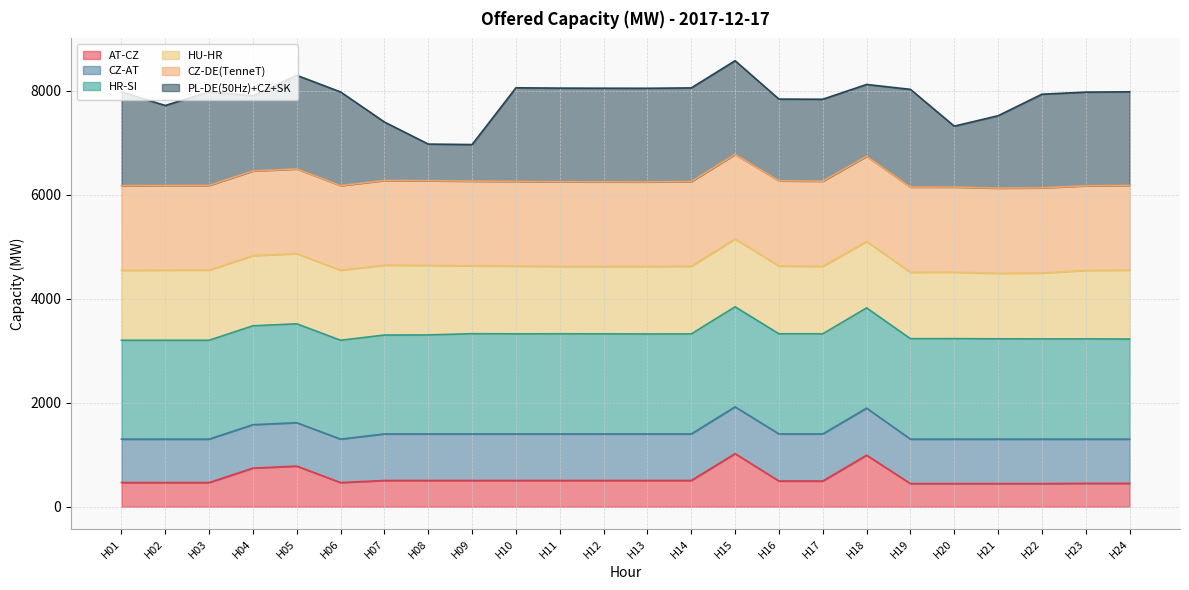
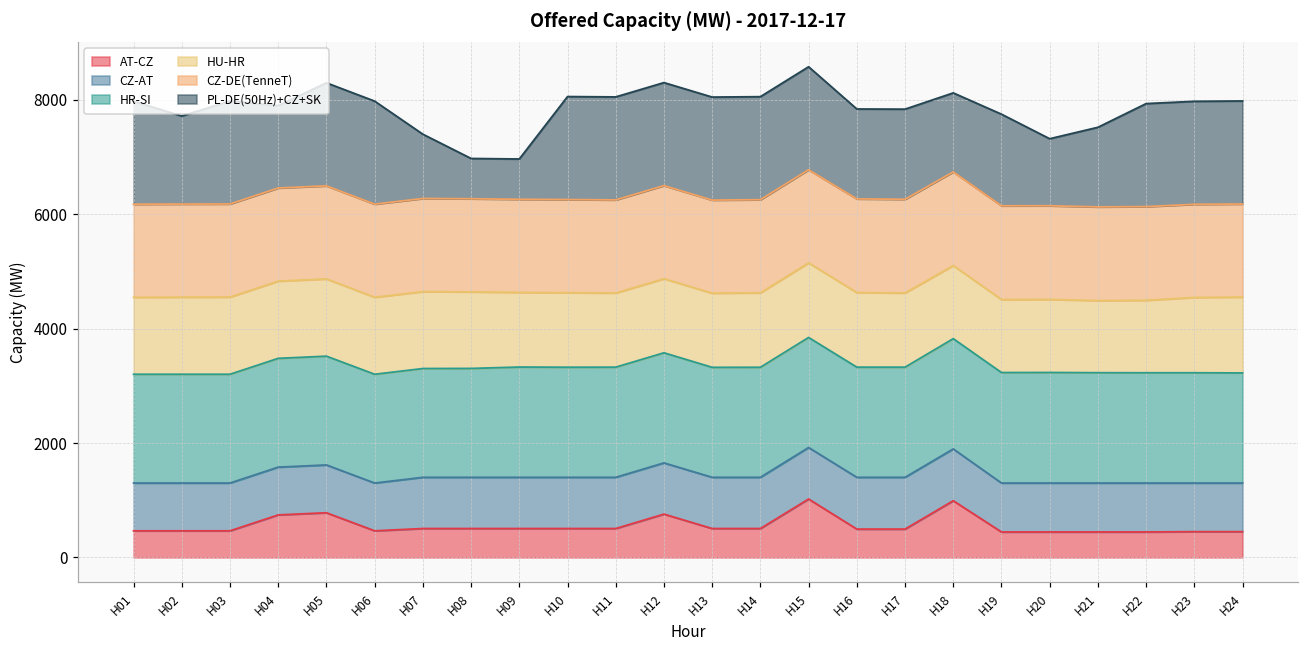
  {
    "AT-CZ": {
      "H01": 500,
      "H02": 500,
      "H03": 500,
      "H04": 700,
      "H05": 800,
      "H06": 500,
      "H07": 500,
      "H08": 500,
      "H09": 500,
      "H10": 500,
      "H11": 500,
-     "H12": 500,
+     "H12": 800,
      "H13": 500,
      "H14": 500,
      "H15": 1000,
      "H16": 500,
      "H17": 500,
      "H18": 1000,
      "H19": 400,
      "H20": 400,
      "H21": 400,
      "H22": 400,
      "H23": 500,
      "H24": 500
    },
    "PL-DE(50Hz)+CZ+SK": {
      "H02": 1500,
      "H06": 1800,
      "H07": 1100,
      "H08": 700,
      "H09": 700,
      "H10": 1800,
      "H11": 1800,
      "H12": 1800,
      "H13": 1800,
      "H14": 1800,
      "H15": 1800,
      "H16": 1600,
      "H17": 1600,
      "H18": 1400,
-     "H19": 1900,
+     "H19": 1600,
      "H20": 1200,
      "H21": 1400,
      "H22": 1800,
      "H23": 1800,
      "H24": 1800
    }
  }
